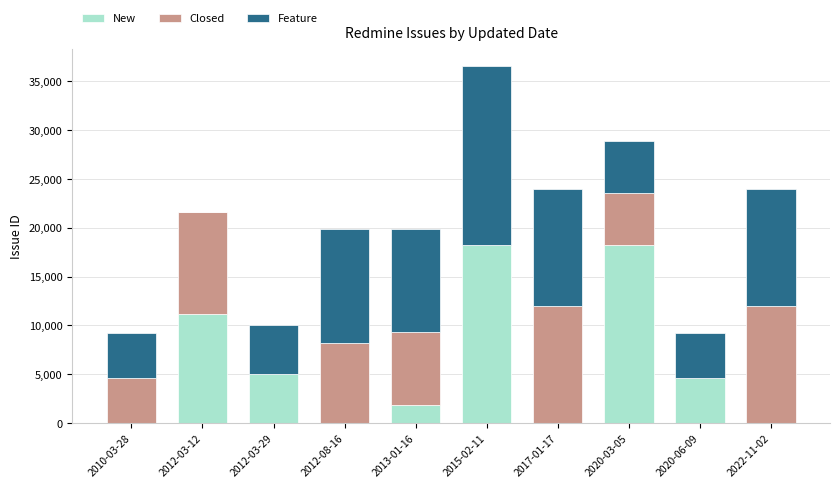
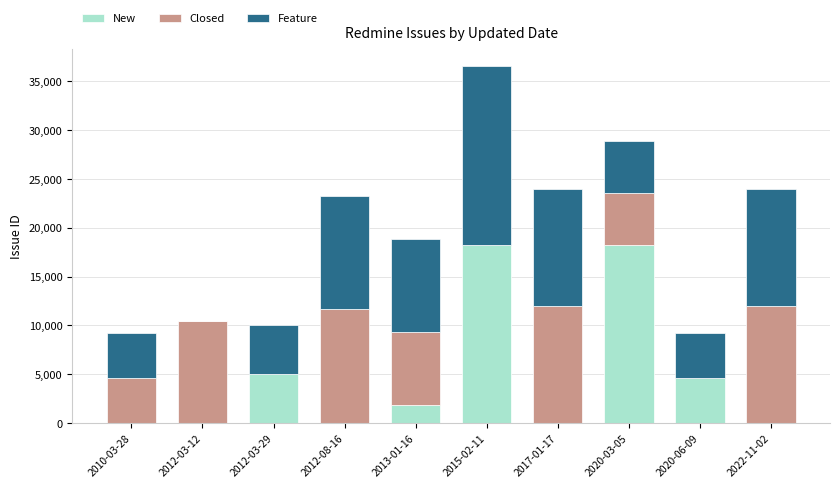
  {
    "New": {
      "2010-03-28": "0",
-     "2012-03-12": "11,000",
+     "2012-03-12": "0",
      "2012-03-29": "5,000",
      "2012-08-16": "0",
      "2013-01-16": "2,000",
      "2015-02-11": "18,000",
      "2017-01-17": "0",
      "2020-03-05": "18,000",
      "2020-06-09": "5,000",
      "2022-11-02": "0"
    },
    "Closed": {
      "2010-03-28": "5,000",
      "2012-03-12": "10,000",
      "2012-03-29": "0",
-     "2012-08-16": "8,000",
+     "2012-08-16": "12,000",
      "2013-01-16": "7,000",
      "2015-02-11": "0",
      "2017-01-17": "12,000",
      "2020-03-05": "5,000",
      "2020-06-09": "0",
      "2022-11-02": "12,000"
    },
    "Feature": {
      "2010-03-28": "5,000",
      "2012-03-12": "0",
      "2012-03-29": "5,000",
      "2012-08-16": "12,000",
-     "2013-01-16": "11,000",
+     "2013-01-16": "10,000",
      "2015-02-11": "18,000",
      "2017-01-17": "12,000",
      "2020-03-05": "5,000",
      "2020-06-09": "5,000",
      "2022-11-02": "12,000"
    }
  }
